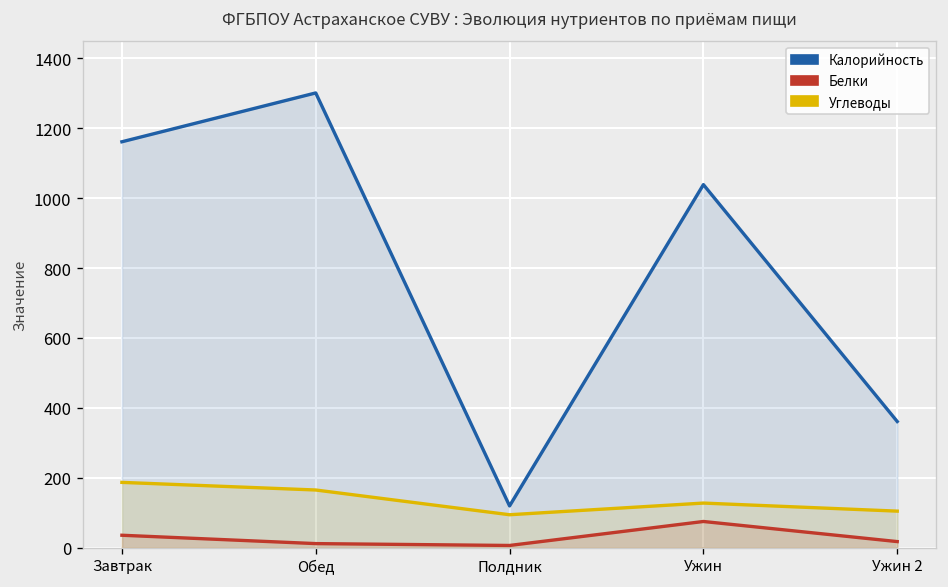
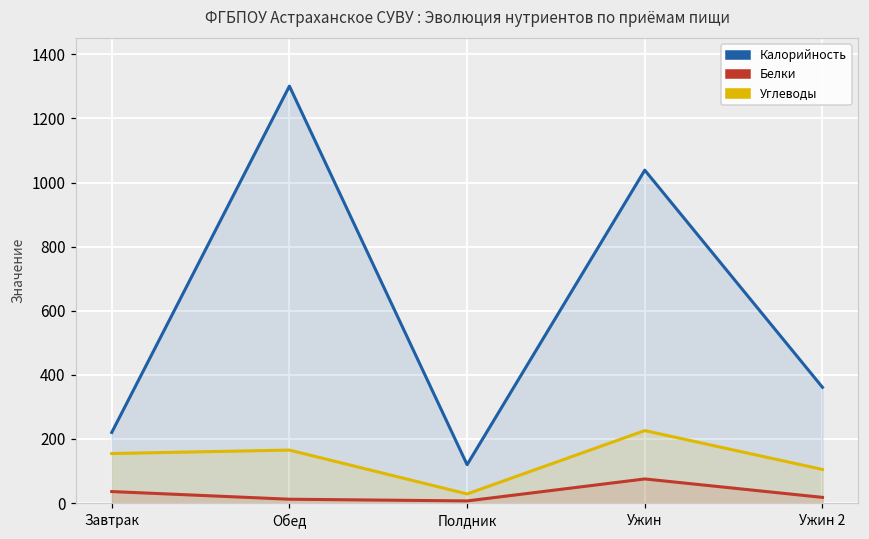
  {
    "Калорийность": {
-     "Завтрак": 1160,
+     "Завтрак": 220,
      "Обед": 1300,
      "Полдник": 120,
      "Ужин": 1040,
      "Ужин 2": 360
    },
    "Белки": {
      "Завтрак": 40,
      "Обед": 10,
      "Полдник": 10,
      "Ужин": 80,
      "Ужин 2": 20
    },
    "Углеводы": {
-     "Завтрак": 190,
+     "Завтрак": 150,
      "Обед": 170,
-     "Полдник": 90,
-     "Ужин": 130,
+     "Полдник": 30,
+     "Ужин": 230,
      "Ужин 2": 100
    }
  }
